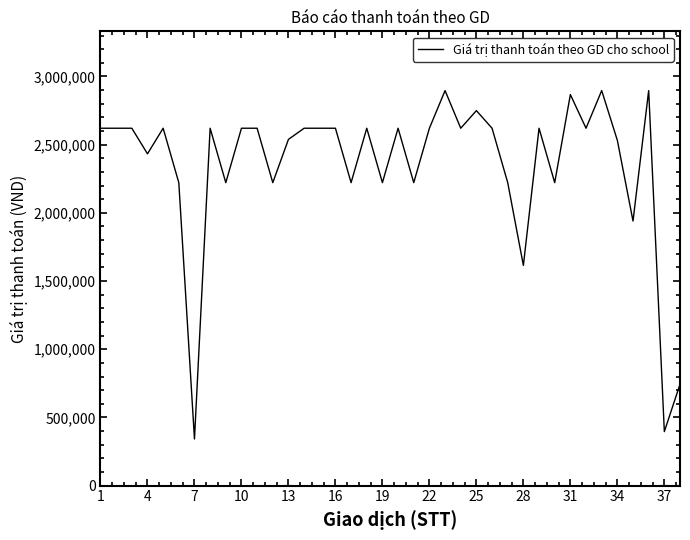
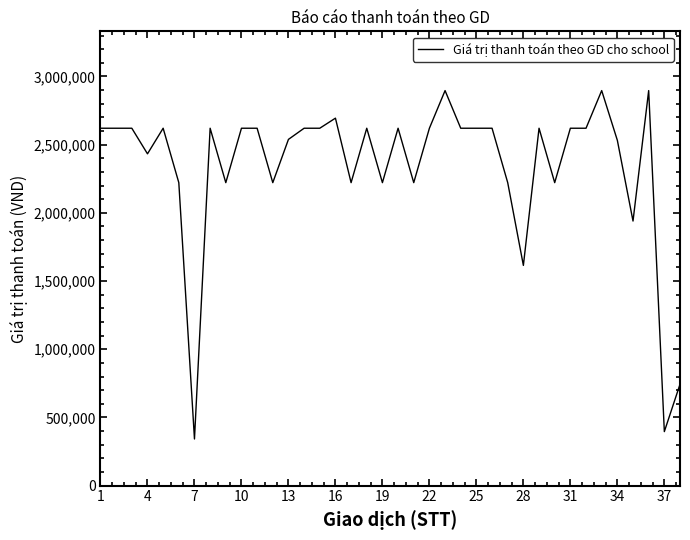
  {
    "1": "2,620,000",
    "4": "2,430,000",
    "7": "340,000",
    "10": "2,620,000",
    "13": "2,540,000",
-   "16": "2,620,000",
+   "16": "2,690,000",
    "19": "2,220,000",
    "22": "2,620,000",
-   "25": "2,750,000",
+   "25": "2,620,000",
    "28": "1,610,000",
-   "31": "2,870,000",
+   "31": "2,620,000",
    "34": "2,530,000",
    "37": "400,000"
  }
